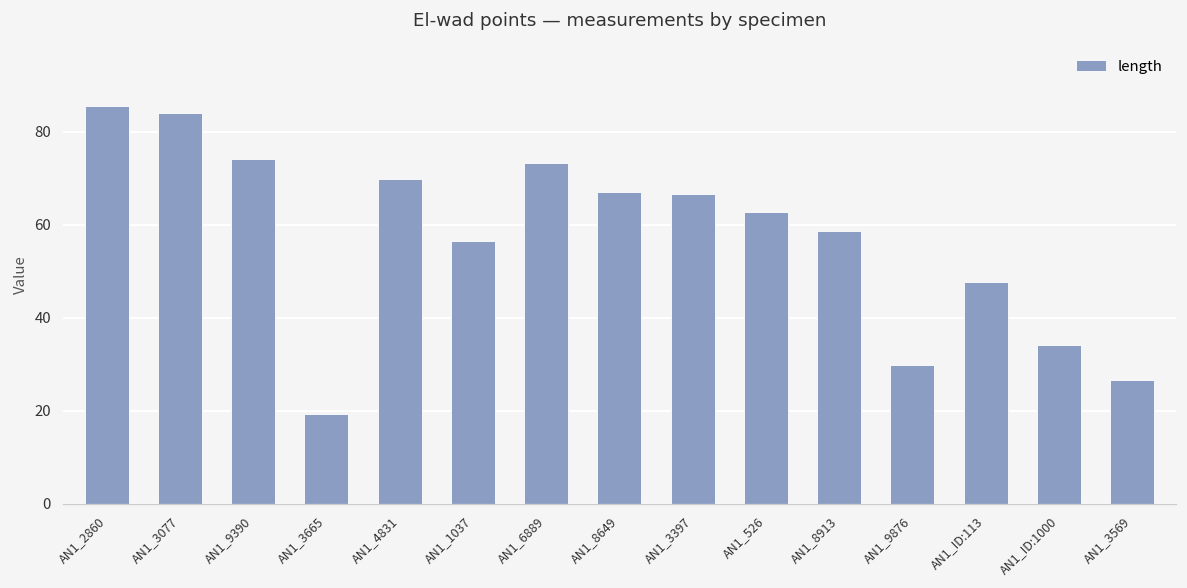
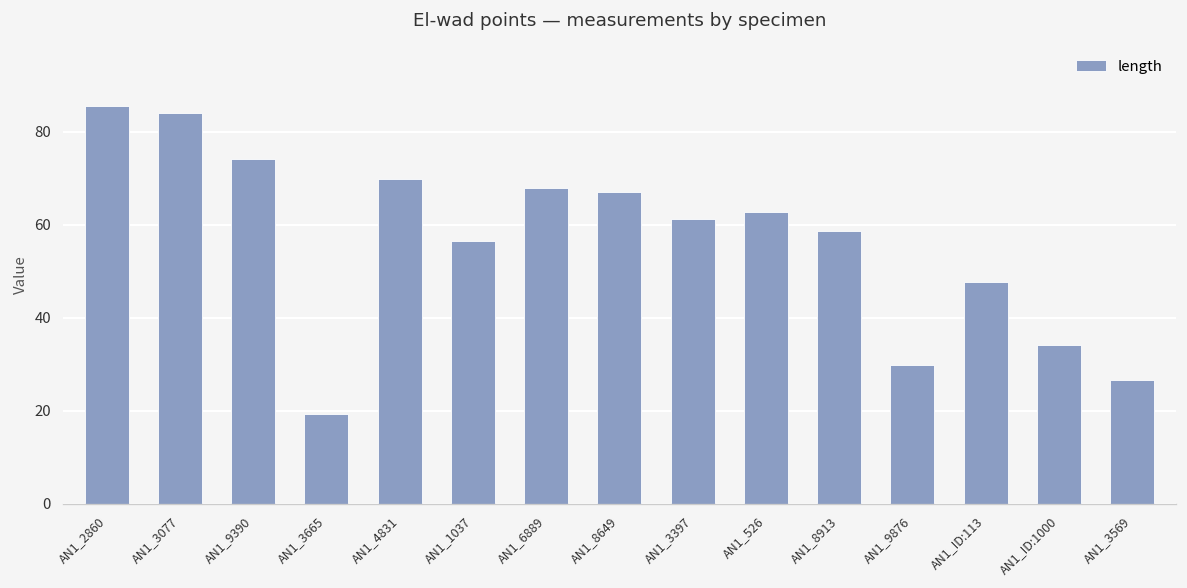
  {
    "AN1_2860": 86,
    "AN1_3077": 84,
    "AN1_9390": 74,
    "AN1_3665": 19,
    "AN1_4831": 70,
    "AN1_1037": 56,
-   "AN1_6889": 73,
+   "AN1_6889": 68,
    "AN1_8649": 67,
-   "AN1_3397": 67,
+   "AN1_3397": 61,
    "AN1_526": 63,
    "AN1_8913": 59,
    "AN1_9876": 30,
    "AN1_ID:113": 48,
    "AN1_ID:1000": 34,
    "AN1_3569": 27
  }
